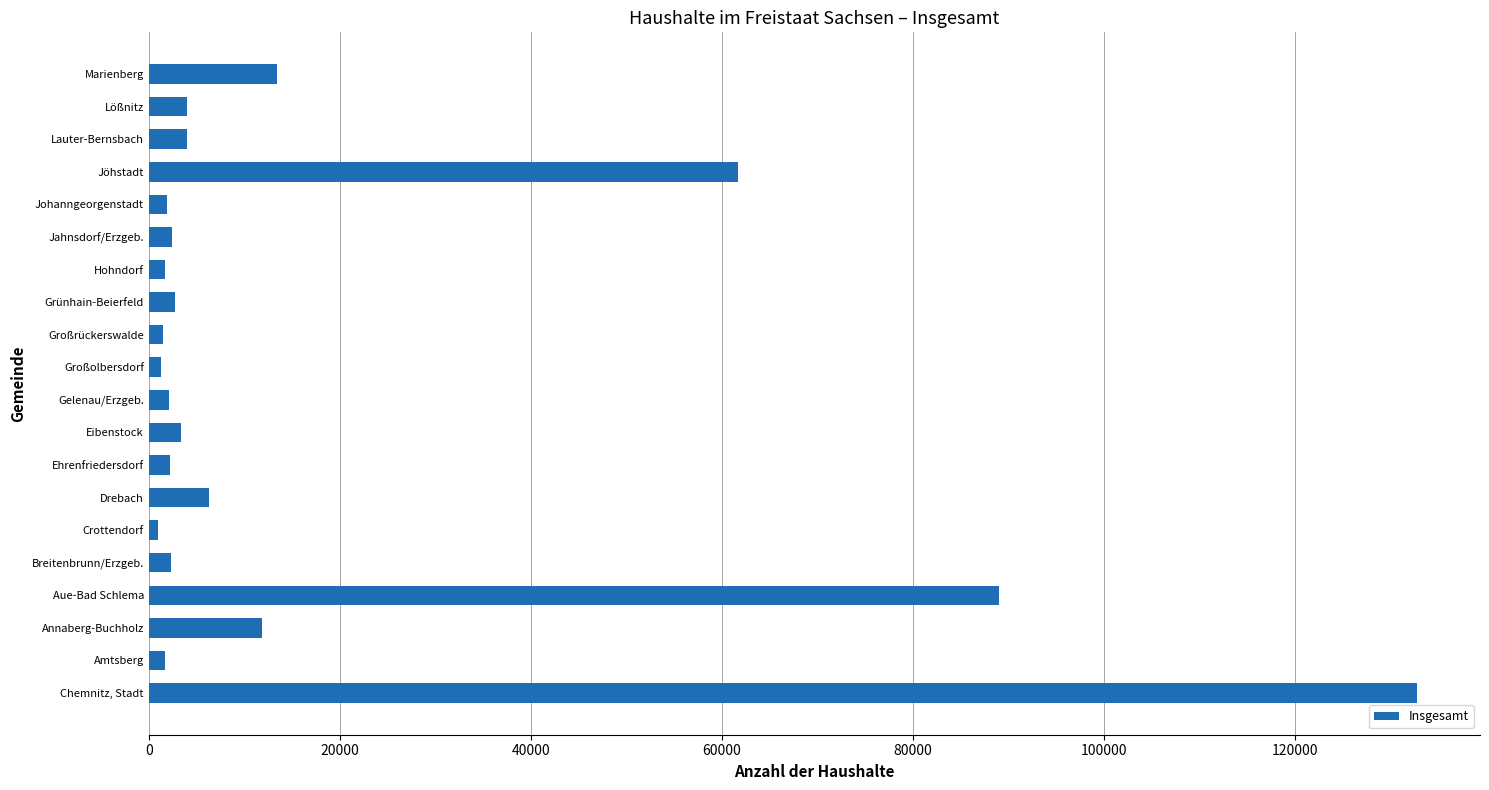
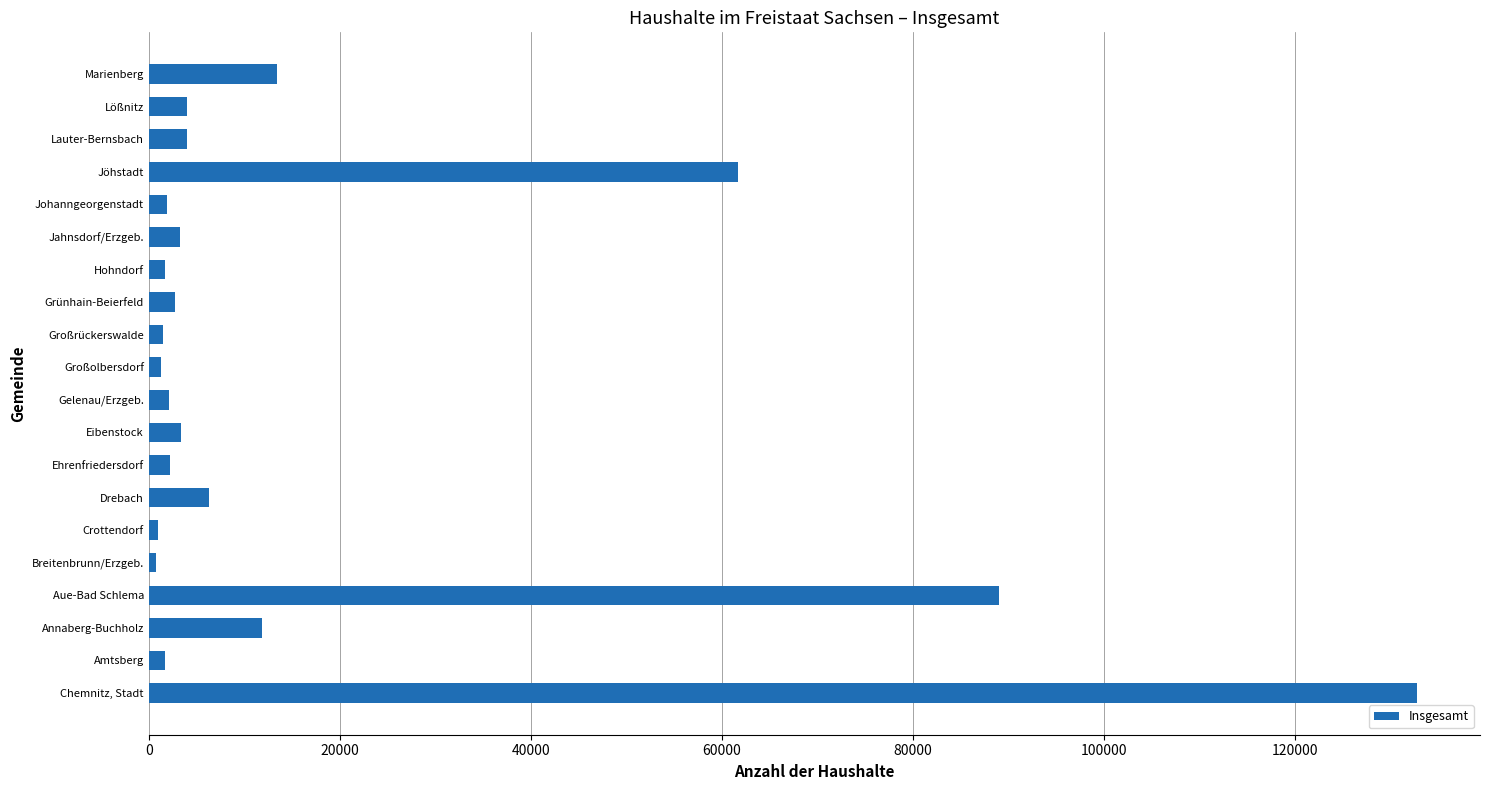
  {
    "Marienberg": 13000,
    "Lößnitz": 4000,
    "Lauter-Bernsbach": 4000,
    "Jöhstadt": 62000,
    "Johanngeorgenstadt": 2000,
-   "Jahnsdorf/Erzgeb.": 2000,
+   "Jahnsdorf/Erzgeb.": 3000,
    "Hohndorf": 2000,
    "Grünhain-Beierfeld": 3000,
    "Großrückerswalde": 1000,
    "Großolbersdorf": 1000,
    "Gelenau/Erzgeb.": 2000,
    "Eibenstock": 3000,
    "Ehrenfriedersdorf": 2000,
    "Drebach": 6000,
    "Crottendorf": 1000,
-   "Breitenbrunn/Erzgeb.": 2000,
+   "Breitenbrunn/Erzgeb.": 1000,
    "Aue-Bad Schlema": 89000,
    "Annaberg-Buchholz": 12000,
    "Amtsberg": 2000,
    "Chemnitz, Stadt": 133000
  }
